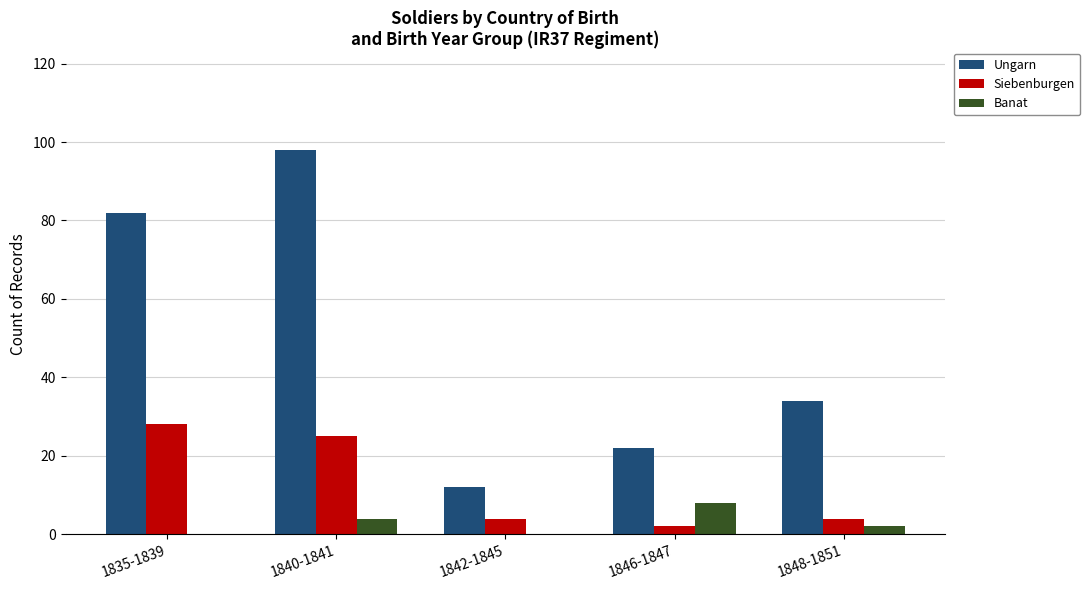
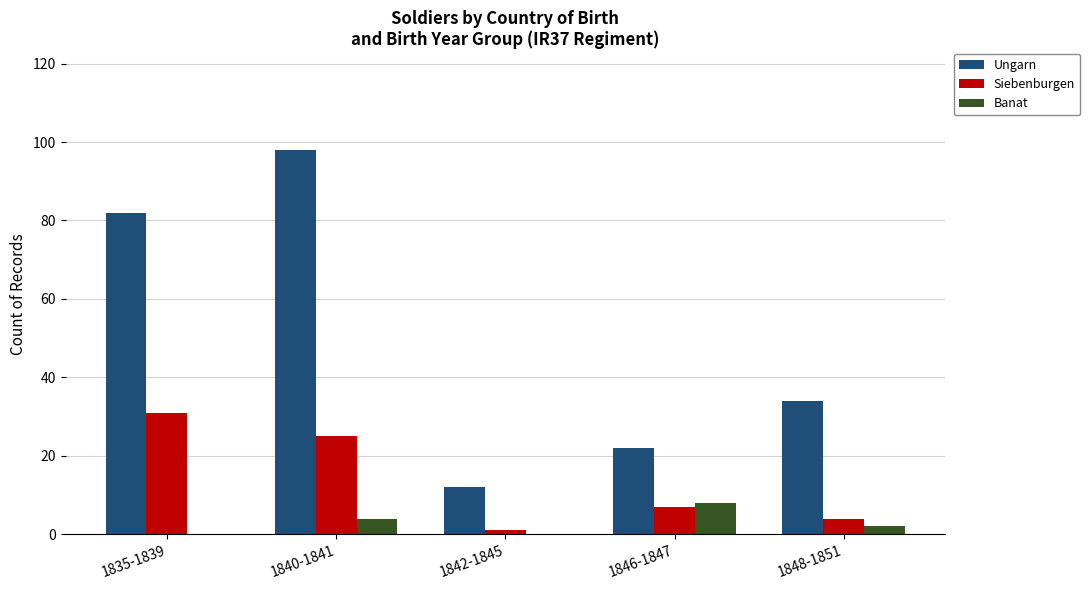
  {
    "Ungarn": {
      "1835-1839": 82,
      "1840-1841": 98,
      "1842-1845": 12,
      "1846-1847": 22,
      "1848-1851": 34
    },
    "Siebenburgen": {
-     "1835-1839": 28,
+     "1835-1839": 31,
      "1840-1841": 25,
-     "1842-1845": 4,
-     "1846-1847": 2,
+     "1842-1845": 1,
+     "1846-1847": 7,
      "1848-1851": 4
    },
    "Banat": {
      "1835-1839": 0,
      "1840-1841": 4,
      "1842-1845": 0,
      "1846-1847": 8,
      "1848-1851": 2
    }
  }
